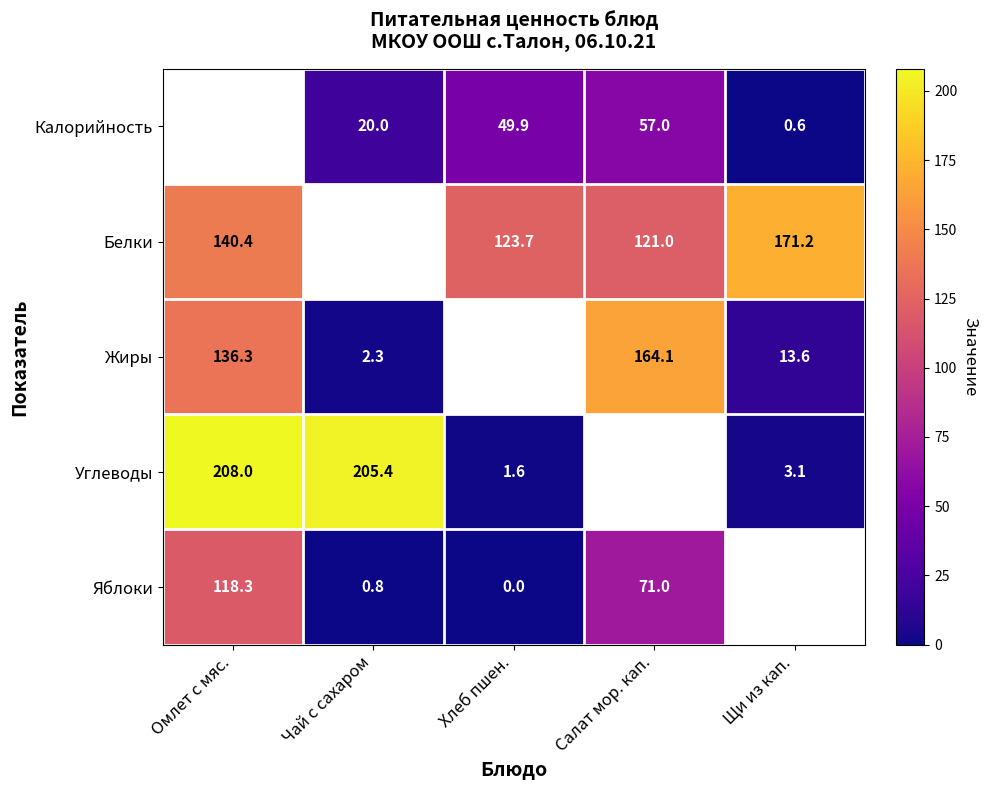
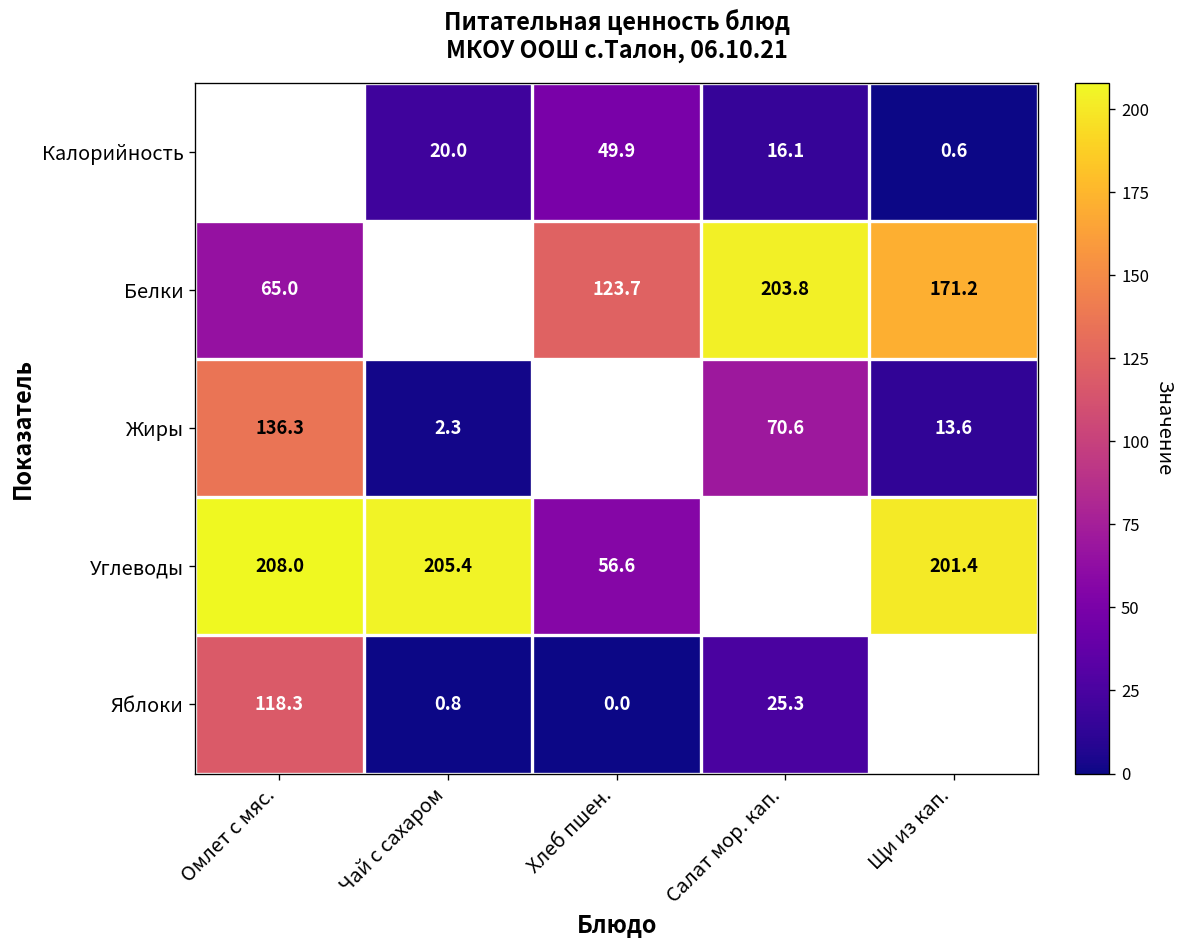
  {
    "Калорийность": {
      "Чай с сахаром": 20.0,
      "Хлеб пшен.": 49.9,
-     "Салат мор. кап.": 57.0,
+     "Салат мор. кап.": 16.1,
      "Щи из кап.": 0.6
    },
    "Белки": {
-     "Омлет с мяс.": 140.4,
+     "Омлет с мяс.": 65.0,
      "Хлеб пшен.": 123.7,
-     "Салат мор. кап.": 121.0,
+     "Салат мор. кап.": 203.8,
      "Щи из кап.": 171.2
    },
    "Жиры": {
      "Омлет с мяс.": 136.3,
      "Чай с сахаром": 2.3,
-     "Салат мор. кап.": 164.1,
+     "Салат мор. кап.": 70.6,
      "Щи из кап.": 13.6
    },
    "Углеводы": {
      "Омлет с мяс.": 208.0,
      "Чай с сахаром": 205.4,
-     "Хлеб пшен.": 1.6,
-     "Щи из кап.": 3.1
+     "Хлеб пшен.": 56.6,
+     "Щи из кап.": 201.4
    },
    "Яблоки": {
      "Омлет с мяс.": 118.3,
      "Чай с сахаром": 0.8,
      "Хлеб пшен.": 0.0,
-     "Салат мор. кап.": 71.0
+     "Салат мор. кап.": 25.3
    }
  }
